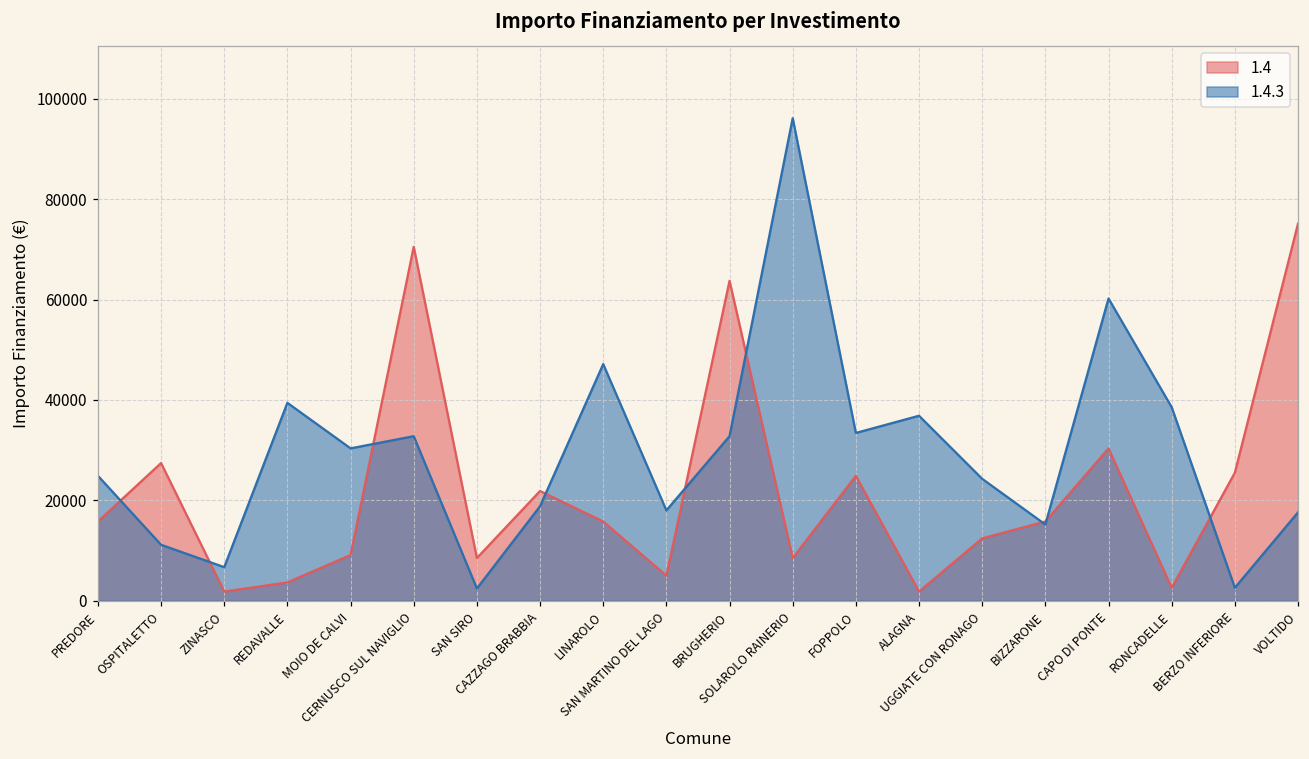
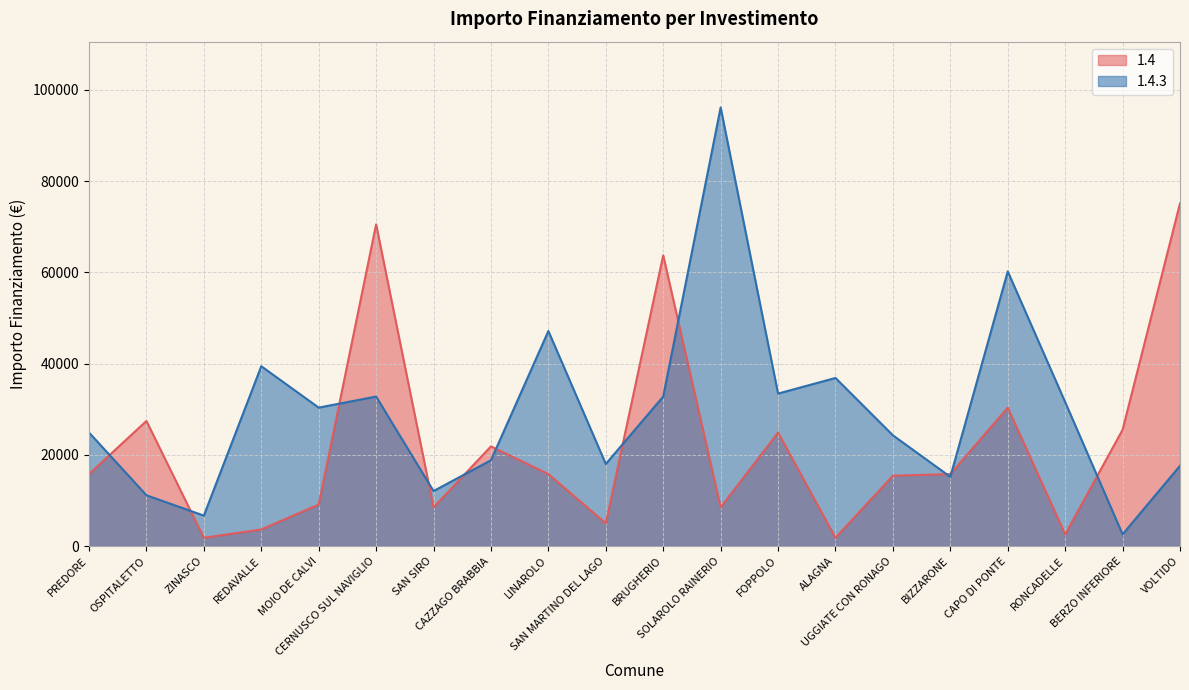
  {
    "1.4": {
      "PREDORE": 16000,
      "OSPITALETTO": 27000,
      "ZINASCO": 2000,
      "REDAVALLE": 4000,
      "MOIO DE CALVI": 9000,
      "CERNUSCO SUL NAVIGLIO": 71000,
      "SAN SIRO": 8000,
      "CAZZAGO BRABBIA": 22000,
      "LINAROLO": 16000,
      "SAN MARTINO DEL LAGO": 5000,
      "BRUGHERIO": 64000,
      "SOLAROLO RAINERIO": 8000,
      "FOPPOLO": 25000,
      "ALAGNA": 2000,
-     "UGGIATE CON RONAGO": 12000,
+     "UGGIATE CON RONAGO": 15000,
      "BIZZARONE": 16000,
      "CAPO DI PONTE": 30000,
      "RONCADELLE": 3000,
      "BERZO INFERIORE": 25000,
      "VOLTIDO": 75000
    },
    "1.4.3": {
      "PREDORE": 25000,
      "OSPITALETTO": 11000,
      "ZINASCO": 7000,
      "REDAVALLE": 39000,
      "MOIO DE CALVI": 30000,
      "CERNUSCO SUL NAVIGLIO": 33000,
-     "SAN SIRO": 2000,
+     "SAN SIRO": 12000,
      "CAZZAGO BRABBIA": 19000,
      "LINAROLO": 47000,
      "SAN MARTINO DEL LAGO": 18000,
      "BRUGHERIO": 33000,
      "SOLAROLO RAINERIO": 96000,
      "FOPPOLO": 33000,
      "ALAGNA": 37000,
      "UGGIATE CON RONAGO": 24000,
      "BIZZARONE": 15000,
      "CAPO DI PONTE": 60000,
-     "RONCADELLE": 39000,
+     "RONCADELLE": 32000,
      "BERZO INFERIORE": 3000,
      "VOLTIDO": 18000
    }
  }
